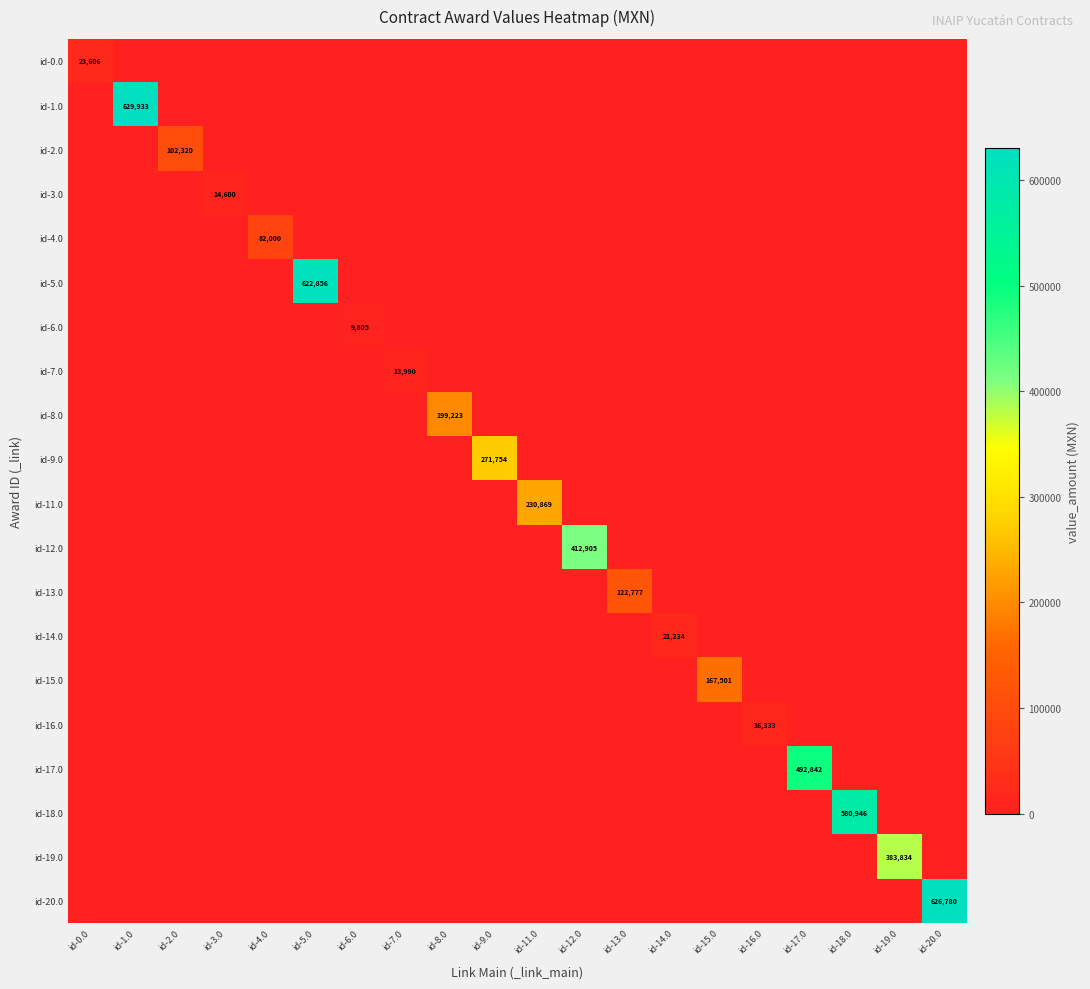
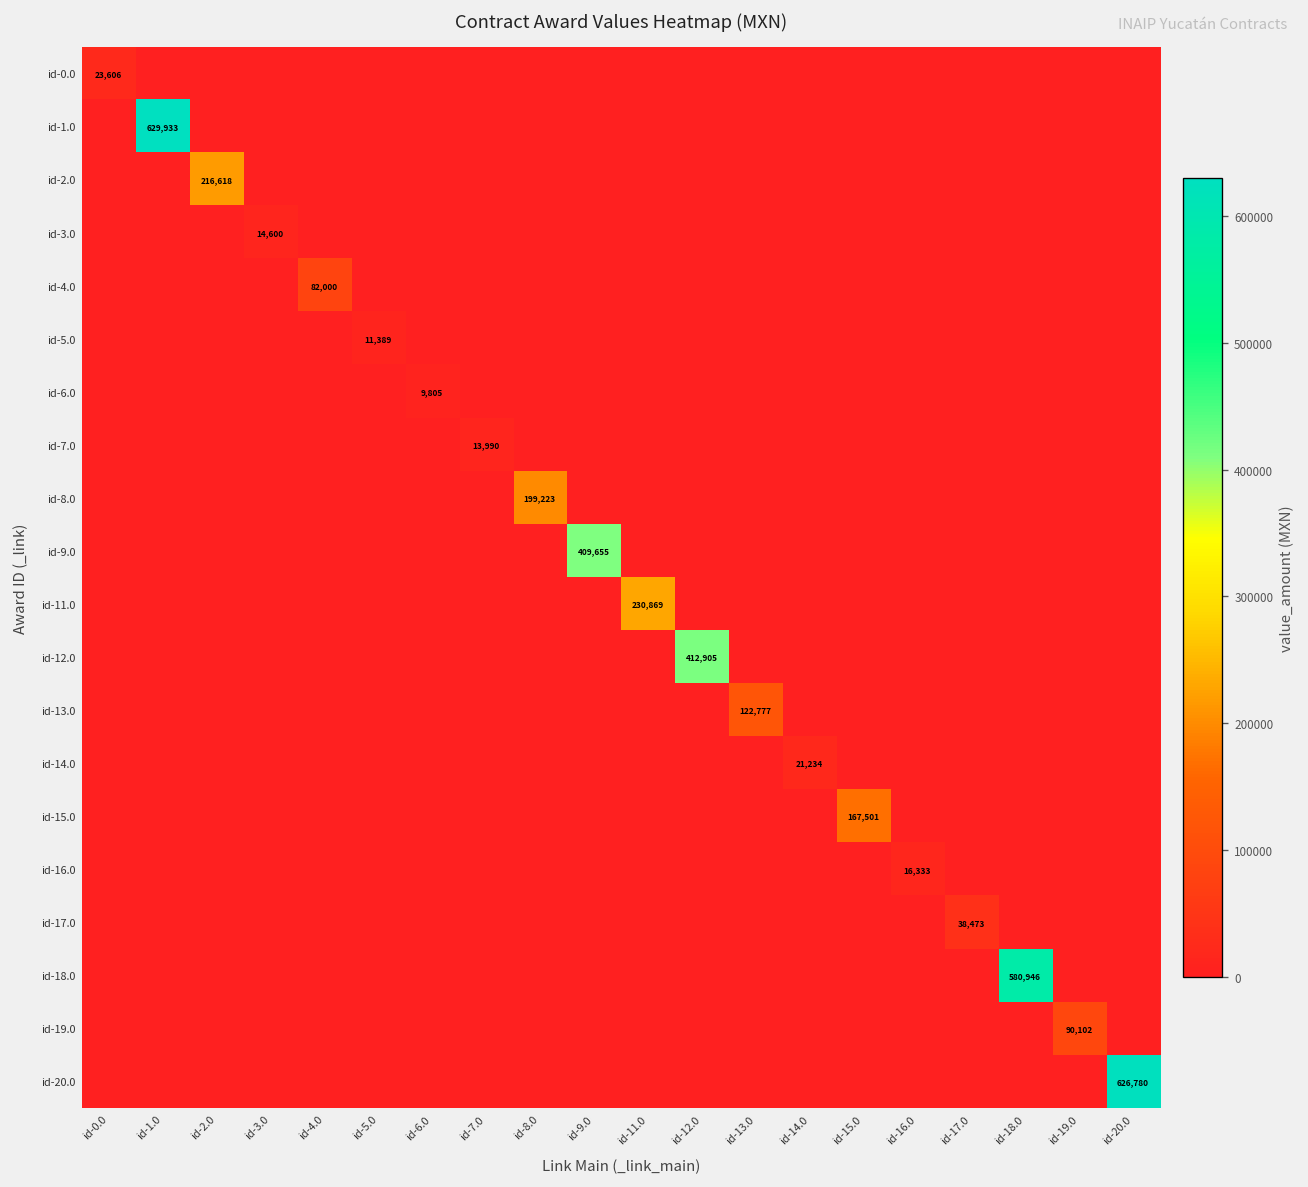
  {
    "id-0.0": {
      "id-0.0": "23,606"
    },
    "id-1.0": {
      "id-1.0": "629,933"
    },
    "id-2.0": {
-     "id-2.0": "102,320"
+     "id-2.0": "216,618"
    },
    "id-3.0": {
      "id-3.0": "14,600"
    },
    "id-4.0": {
      "id-4.0": "82,000"
    },
    "id-5.0": {
-     "id-5.0": "622,856"
+     "id-5.0": "11,389"
    },
    "id-6.0": {
      "id-6.0": "9,805"
    },
    "id-7.0": {
      "id-7.0": "13,990"
    },
    "id-8.0": {
      "id-8.0": "199,223"
    },
    "id-9.0": {
-     "id-9.0": "271,754"
+     "id-9.0": "409,655"
    },
    "id-11.0": {
      "id-11.0": "230,869"
    },
    "id-12.0": {
      "id-12.0": "412,905"
    },
    "id-13.0": {
      "id-13.0": "122,777"
    },
    "id-14.0": {
      "id-14.0": "21,234"
    },
    "id-15.0": {
      "id-15.0": "167,501"
    },
    "id-16.0": {
      "id-16.0": "16,333"
    },
    "id-17.0": {
-     "id-17.0": "492,842"
+     "id-17.0": "38,473"
    },
    "id-18.0": {
      "id-18.0": "580,946"
    },
    "id-19.0": {
-     "id-19.0": "383,834"
+     "id-19.0": "90,102"
    },
    "id-20.0": {
      "id-20.0": "626,780"
    }
  }
